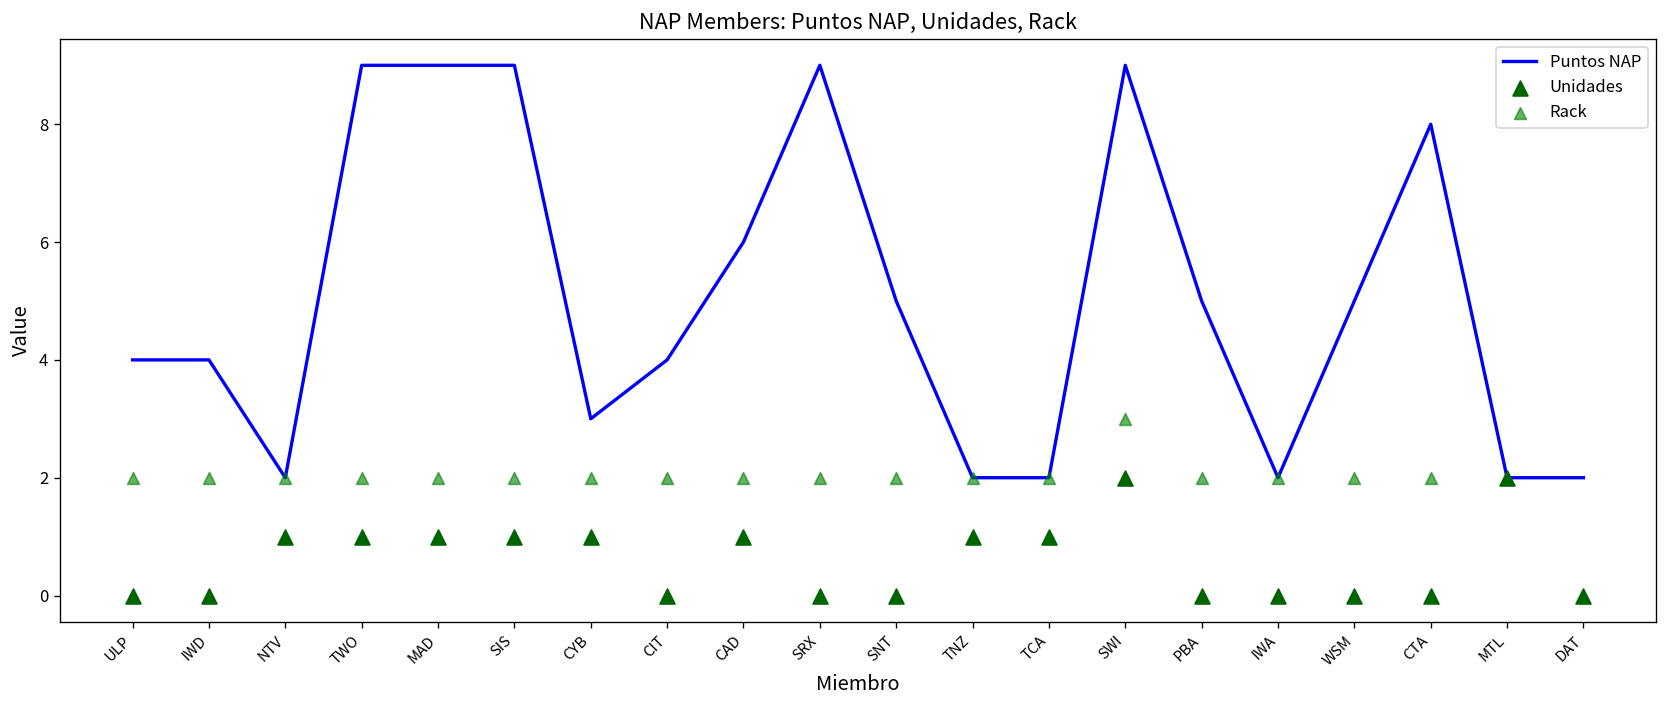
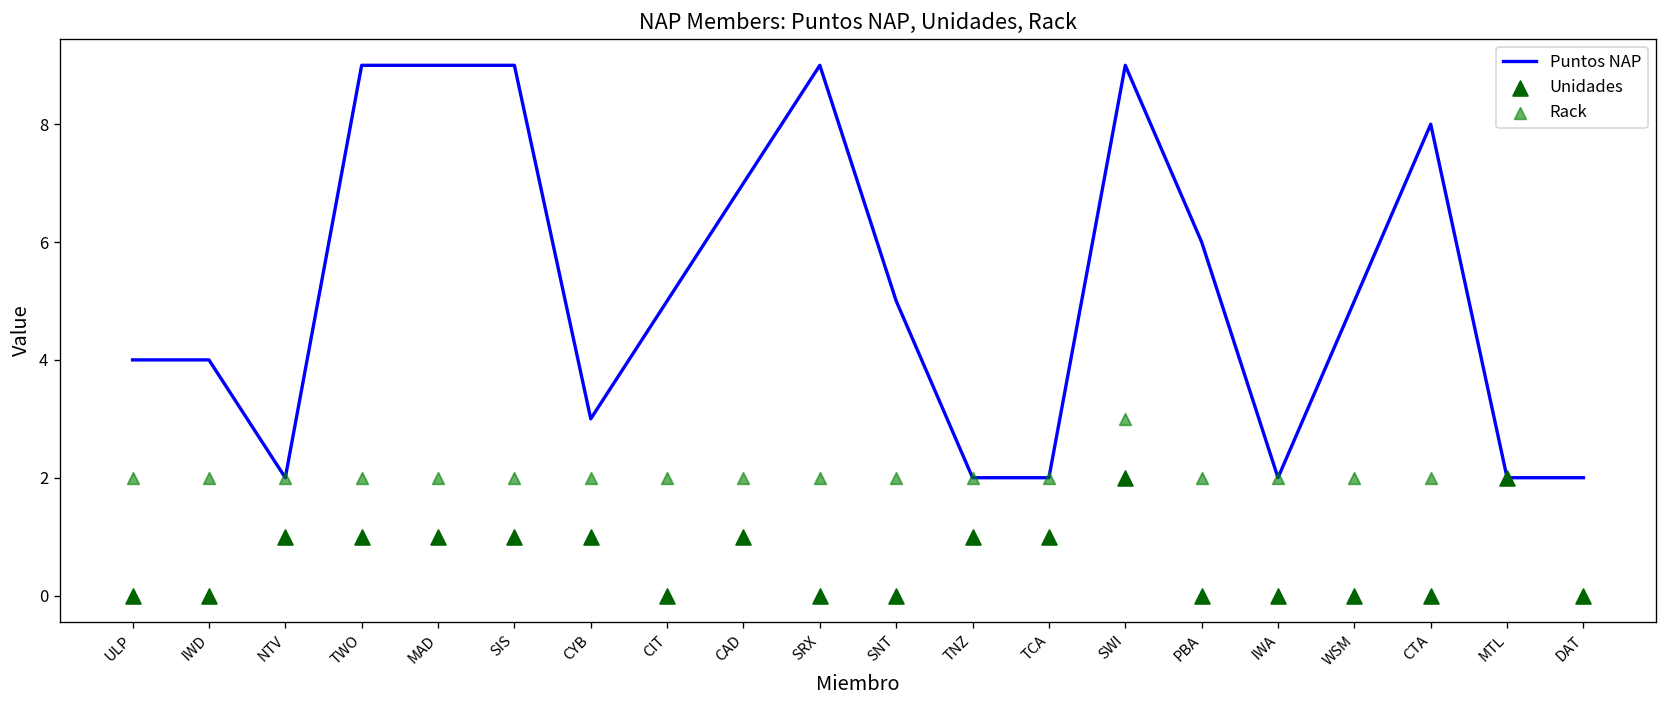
  {
    "Puntos NAP": {
      "ULP": 4,
      "IWD": 4,
      "TWO": 9,
      "MAD": 9,
      "SIS": 9,
      "CYB": 3,
-     "CIT": 4,
-     "CAD": 6,
+     "CIT": 5,
+     "CAD": 7,
      "SRX": 9,
      "SNT": 5,
      "SWI": 9,
-     "PBA": 5,
+     "PBA": 6,
      "WSM": 5,
      "CTA": 8,
      "DAT": 2
    }
  }
